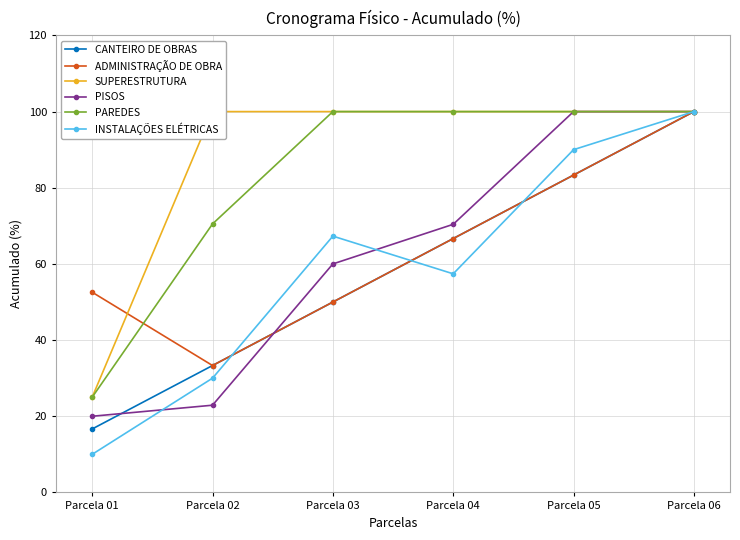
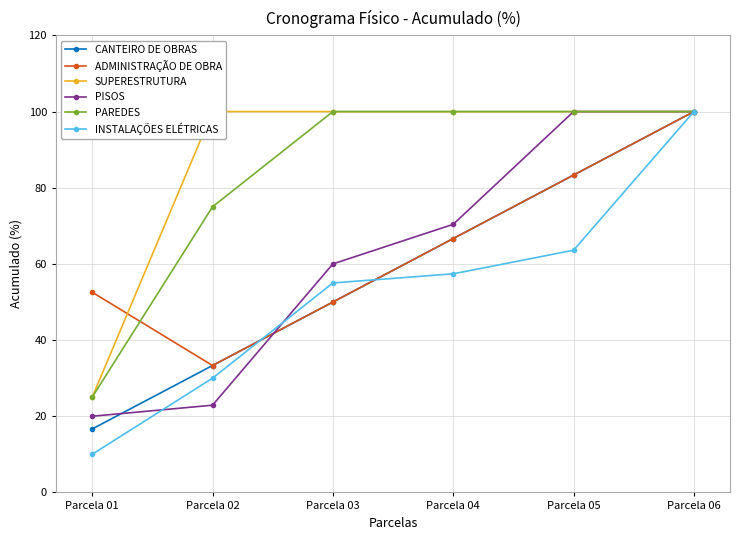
  {
    "CANTEIRO DE OBRAS": {
      "Parcela 01": 17
    },
    "ADMINISTRAÇÃO DE OBRA": {
      "Parcela 01": 53
    },
    "PISOS": {
      "Parcela 01": 20,
      "Parcela 02": 23,
      "Parcela 03": 60,
      "Parcela 04": 70
    },
    "PAREDES": {
-     "Parcela 02": 71
+     "Parcela 02": 75
    },
    "INSTALAÇÕES ELÉTRICAS": {
      "Parcela 01": 10,
      "Parcela 02": 30,
-     "Parcela 03": 67,
+     "Parcela 03": 55,
      "Parcela 04": 57,
-     "Parcela 05": 90
+     "Parcela 05": 64
    }
  }
